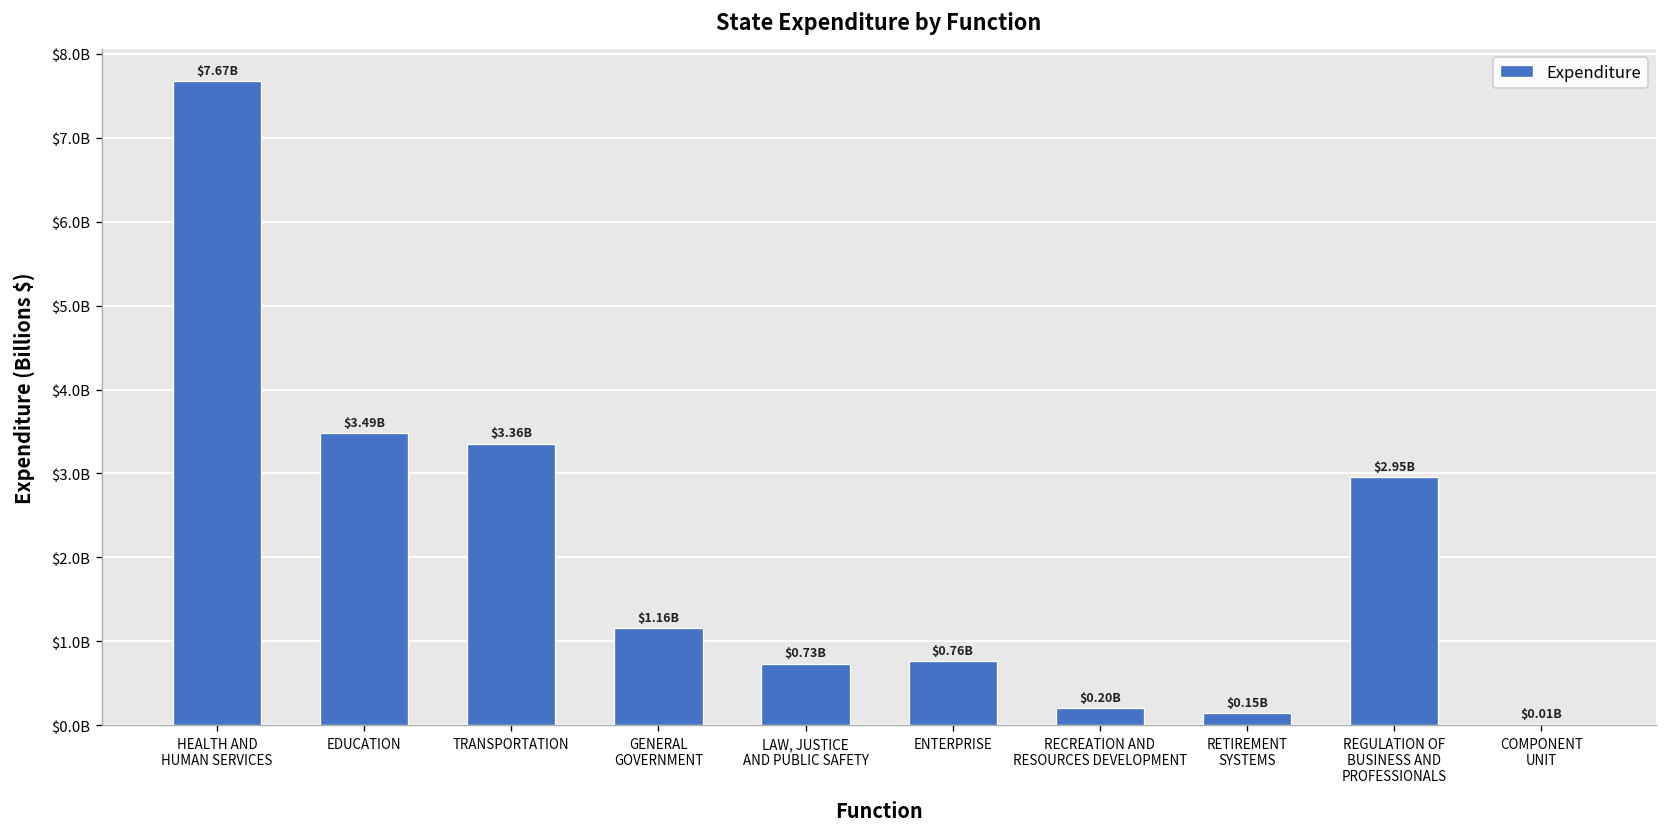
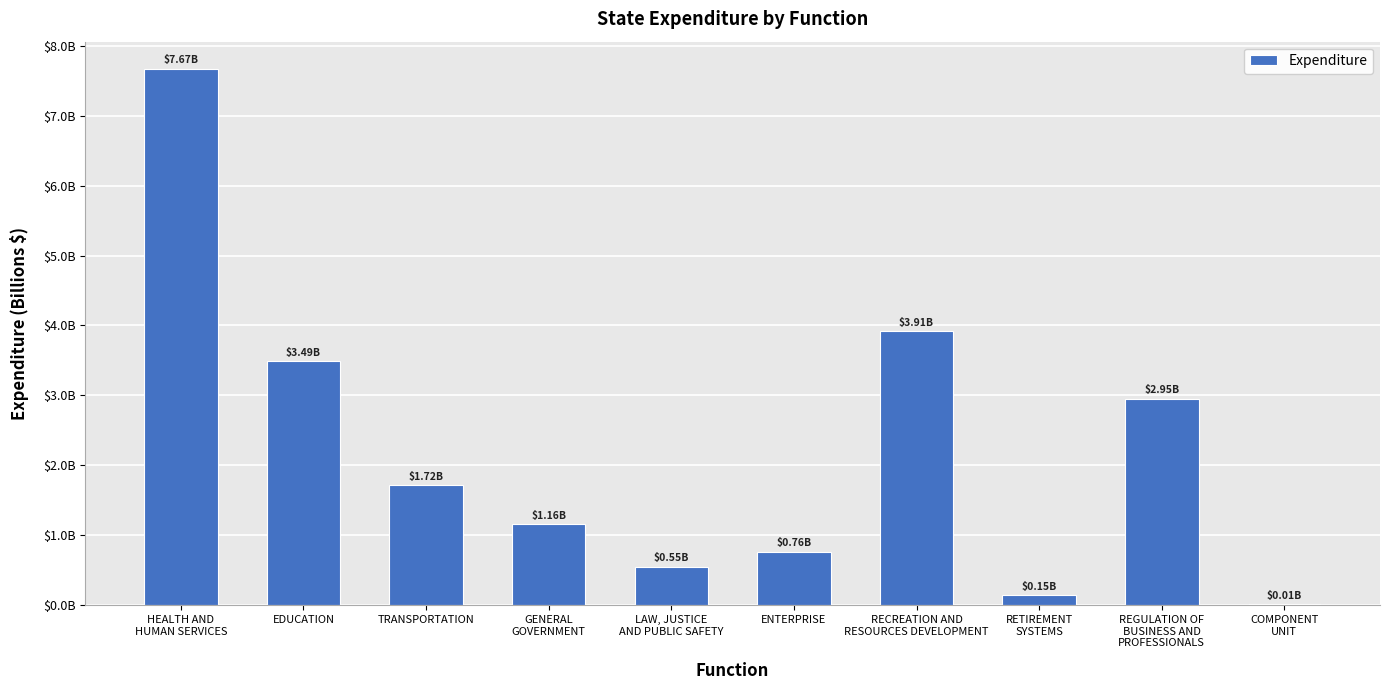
  {
    "HEALTH AND HUMAN SERVICES": "$7.67B",
    "EDUCATION": "$3.49B",
-   "TRANSPORTATION": "$3.36B",
+   "TRANSPORTATION": "$1.72B",
    "GENERAL GOVERNMENT": "$1.16B",
-   "LAW, JUSTICE AND PUBLIC SAFETY": "$0.73B",
+   "LAW, JUSTICE AND PUBLIC SAFETY": "$0.55B",
    "ENTERPRISE": "$0.76B",
-   "RECREATION AND RESOURCES DEVELOPMENT": "$0.20B",
+   "RECREATION AND RESOURCES DEVELOPMENT": "$3.91B",
    "RETIREMENT SYSTEMS": "$0.15B",
    "REGULATION OF BUSINESS AND PROFESSIONALS": "$2.95B",
    "COMPONENT UNIT": "$0.01B"
  }
